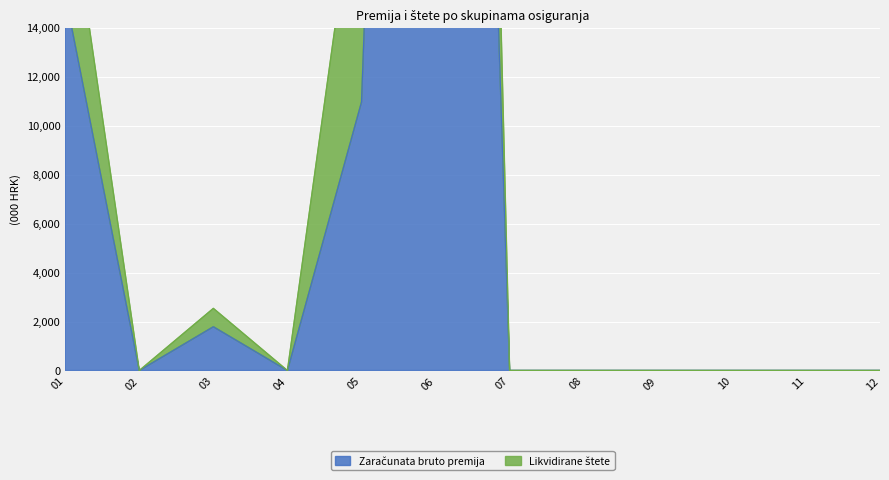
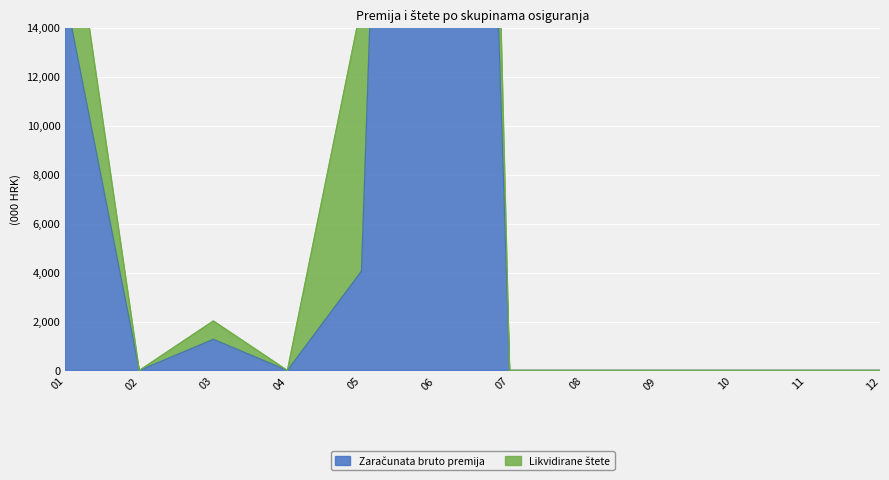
  {
    "Zaračunata bruto premija": {
-     "03": "1,800",
-     "05": "11,000"
+     "03": "1,300",
+     "05": "4,100"
    },
    "Likvidirane štete": {
      "03": "700"
    }
  }
